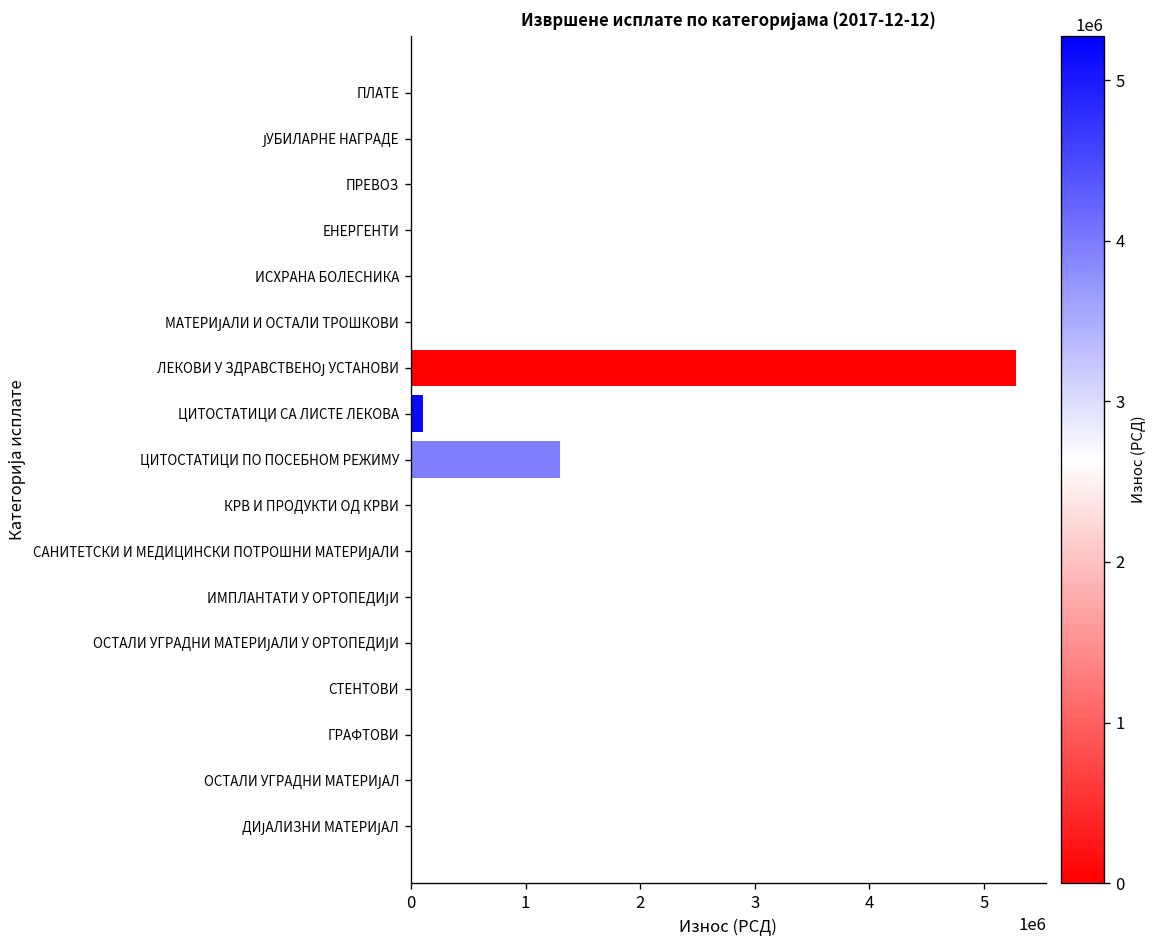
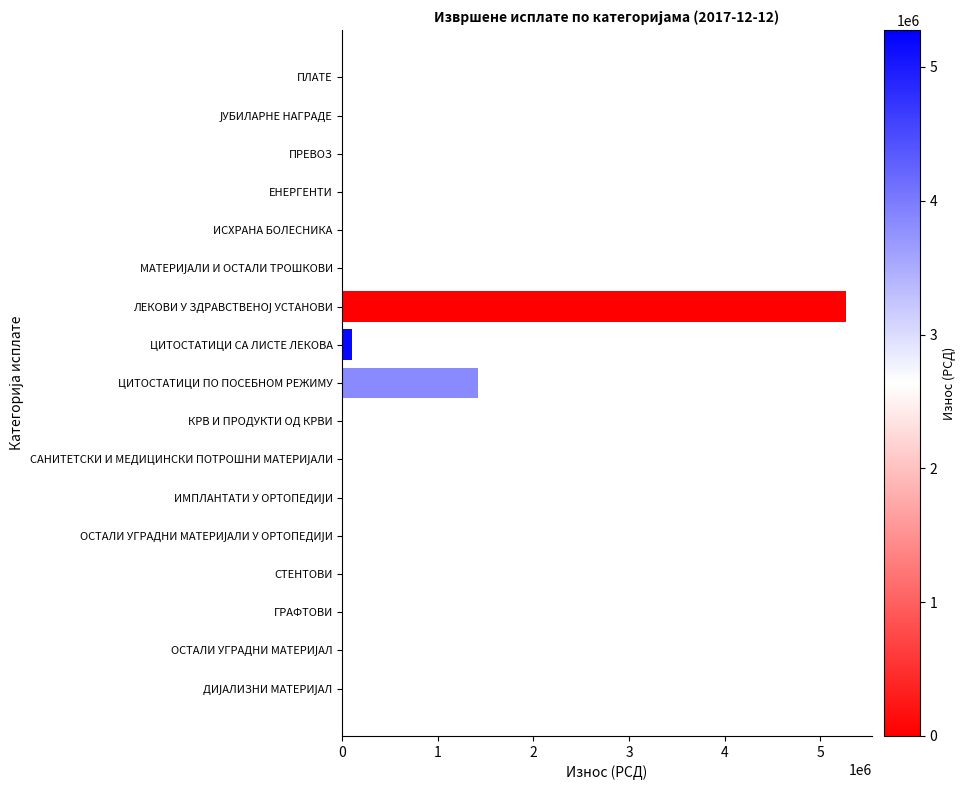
  {
    "ПЛАТЕ": 0,
    "ЈУБИЛАРНЕ НАГРАДЕ": 0,
    "ПРЕВОЗ": 0,
    "ЕНЕРГЕНТИ": 0,
    "ИСХРАНА БОЛЕСНИКА": 0,
    "ЛЕКОВИ У ЗДРАВСТВЕНОЈ УСТАНОВИ": 5300000,
    "ЦИТОСТАТИЦИ СА ЛИСТЕ ЛЕКОВА": 100000,
-   "ЦИТОСТАТИЦИ ПО ПОСЕБНОМ РЕЖИМУ": 1300000,
+   "ЦИТОСТАТИЦИ ПО ПОСЕБНОМ РЕЖИМУ": 1400000,
    "КРВ И ПРОДУКТИ ОД КРВИ": 0,
    "САНИТЕТСКИ И МЕДИЦИНСКИ ПОТРОШНИ МАТЕРИЈАЛИ": 0,
    "ИМПЛАНТАТИ У ОРТОПЕДИЈИ": 0,
    "ОСТАЛИ УГРАДНИ МАТЕРИЈАЛИ У ОРТОПЕДИЈИ": 0,
    "СТЕНТОВИ": 0,
    "ГРАФТОВИ": 0,
    "ОСТАЛИ УГРАДНИ МАТЕРИЈАЛ": 0,
    "ДИЈАЛИЗНИ МАТЕРИЈАЛ": 0
  }
